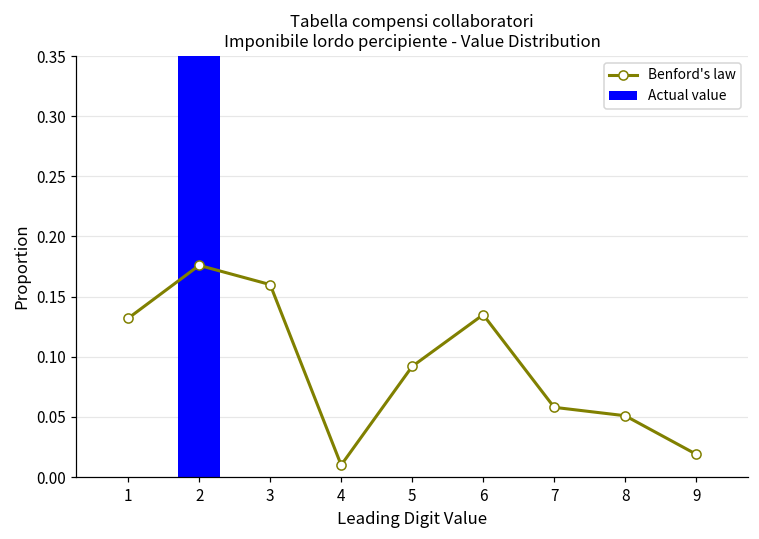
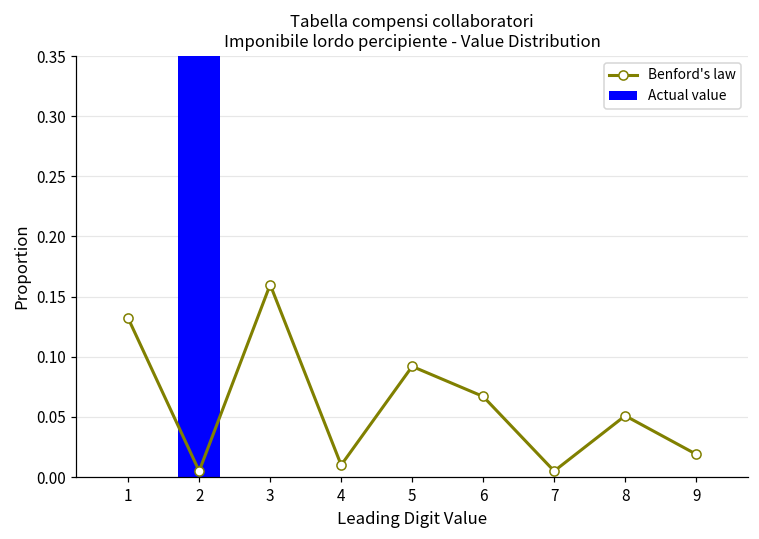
  {
    "Benford's law": {
      "1": 0.132,
-     "2": 0.176,
+     "2": 0.005,
      "3": 0.160,
      "4": 0.010,
      "5": 0.092,
-     "6": 0.135,
-     "7": 0.058,
+     "6": 0.067,
+     "7": 0.005,
      "8": 0.051,
      "9": 0.019
    },
    "Actual value": {
      "1": 0.000,
      "3": 0.000,
      "4": 0.000,
      "5": 0.000,
      "6": 0.000,
      "7": 0.000,
      "8": 0.000,
      "9": 0.000
    }
  }
